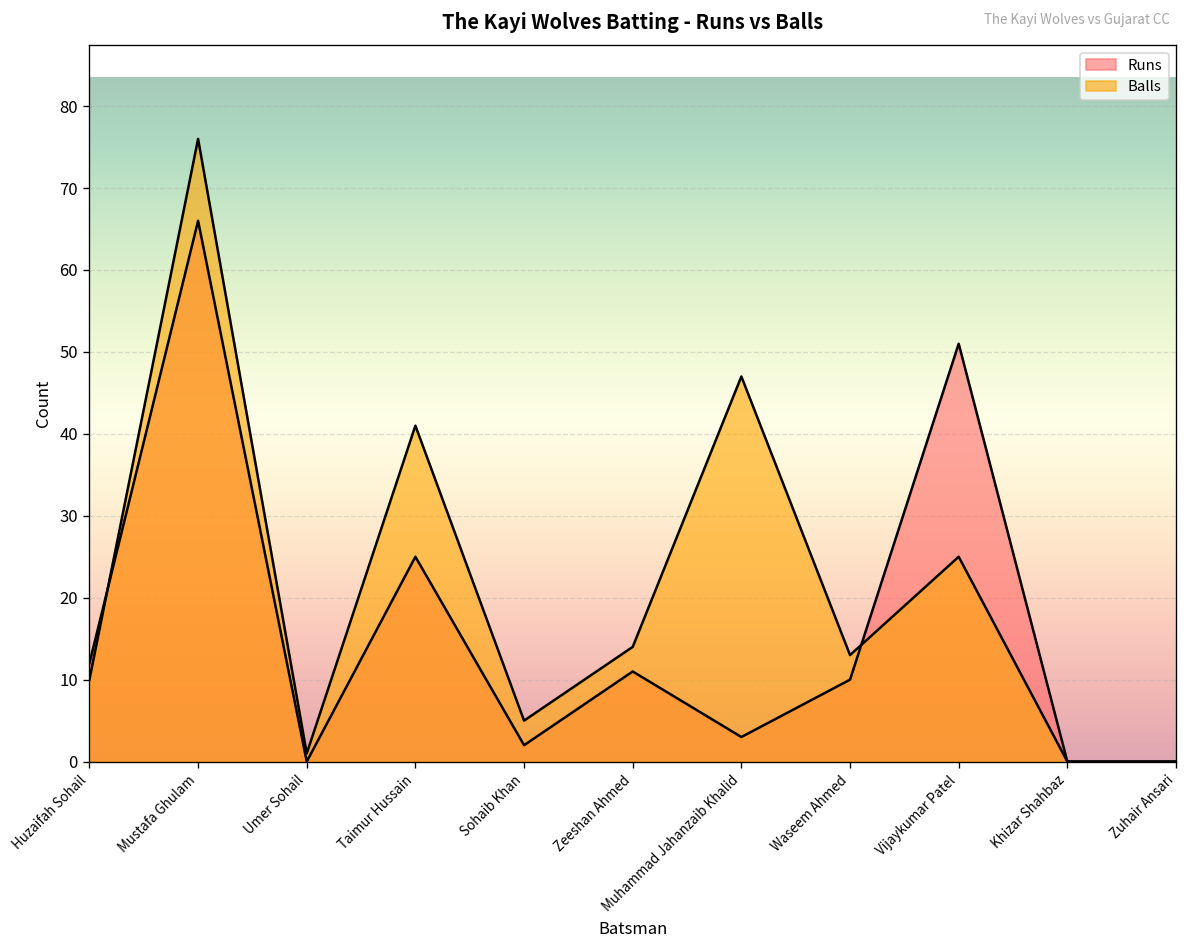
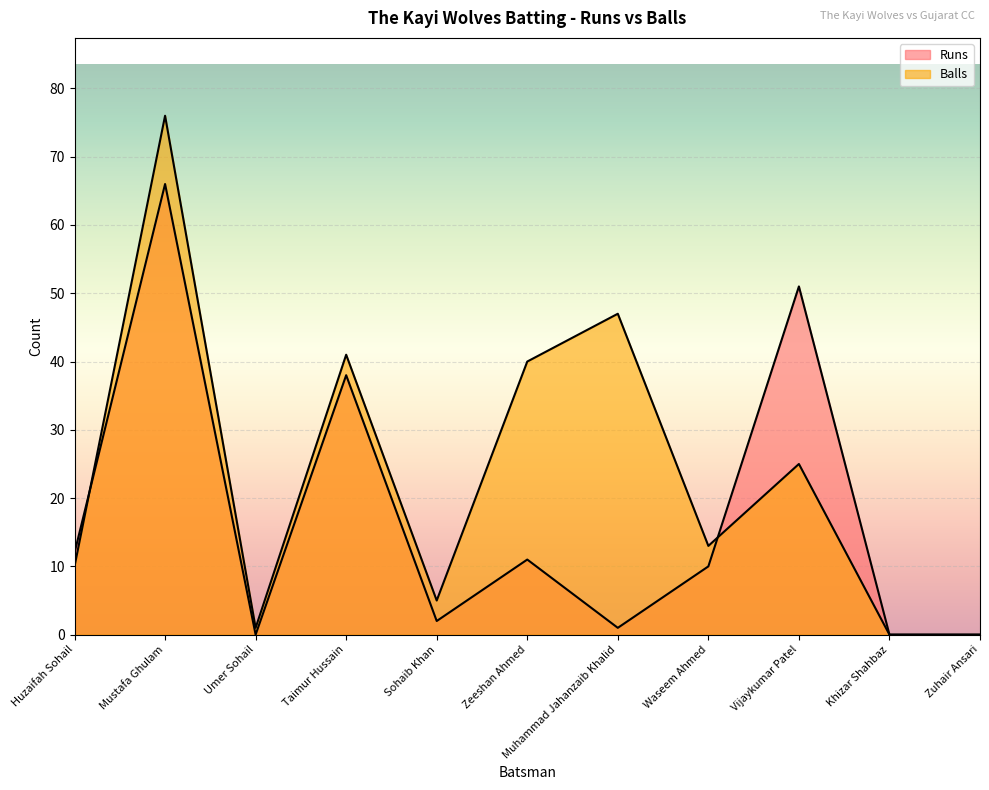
  {
    "Runs": {
      "Huzaifah Sohail": 12,
      "Mustafa Ghulam": 66,
      "Umer Sohail": 0,
-     "Taimur Hussain": 25,
+     "Taimur Hussain": 38,
      "Sohaib Khan": 2,
      "Zeeshan Ahmed": 11,
-     "Muhammad Jahanzaib Khalid": 3,
+     "Muhammad Jahanzaib Khalid": 1,
      "Waseem Ahmed": 10,
      "Vijaykumar Patel": 51
    },
    "Balls": {
      "Huzaifah Sohail": 10,
      "Mustafa Ghulam": 76,
      "Umer Sohail": 1,
      "Taimur Hussain": 41,
      "Sohaib Khan": 5,
-     "Zeeshan Ahmed": 14,
+     "Zeeshan Ahmed": 40,
      "Muhammad Jahanzaib Khalid": 47,
      "Waseem Ahmed": 13,
      "Vijaykumar Patel": 25
    }
  }
